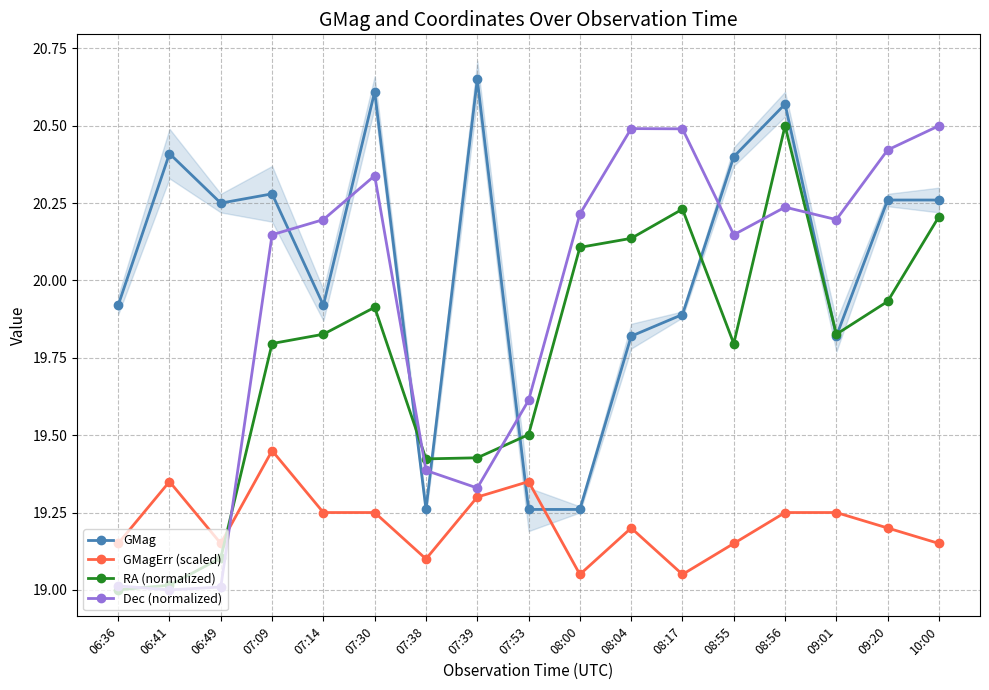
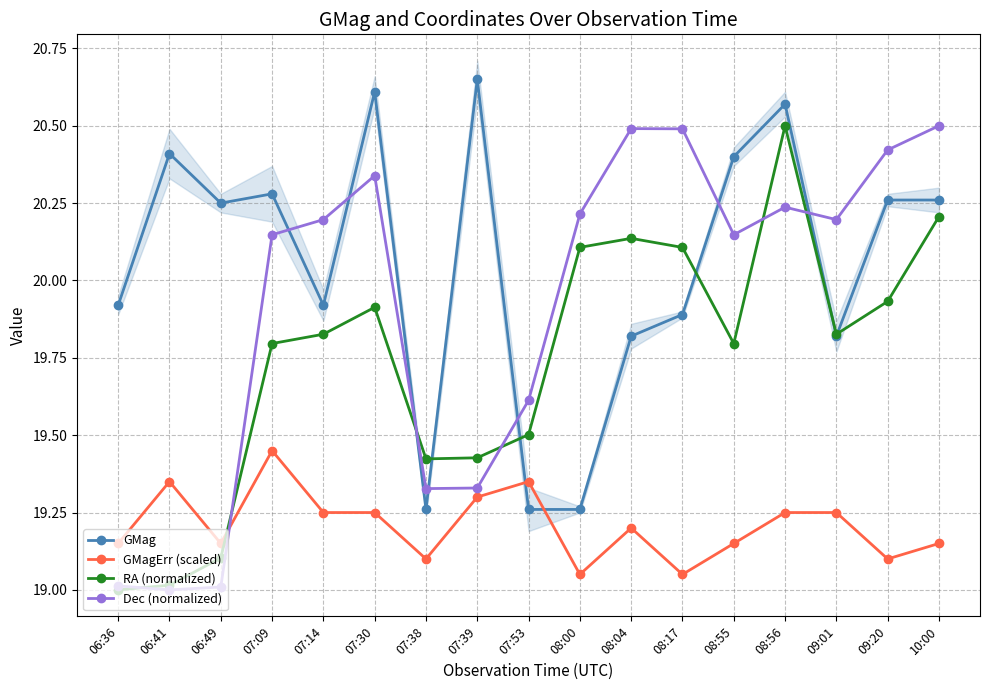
  {
    "GMagErr (scaled)": {
      "06:41": 19.35,
      "07:09": 19.45,
      "07:14": 19.25,
      "07:30": 19.25,
      "07:38": 19.10,
      "07:39": 19.30,
      "07:53": 19.35,
      "08:00": 19.05,
      "08:04": 19.20,
      "08:17": 19.05,
      "08:55": 19.15,
      "08:56": 19.25,
      "09:01": 19.25,
-     "09:20": 19.20,
+     "09:20": 19.10,
      "10:00": 19.15
    },
    "RA (normalized)": {
      "07:09": 19.80,
      "07:14": 19.83,
      "07:30": 19.91,
      "07:38": 19.42,
      "07:39": 19.43,
      "07:53": 19.50,
      "08:00": 20.11,
      "08:04": 20.14,
-     "08:17": 20.23,
+     "08:17": 20.11,
      "08:55": 19.80,
      "08:56": 20.50,
      "09:20": 19.93,
      "10:00": 20.21
    },
    "Dec (normalized)": {
      "07:09": 20.15,
      "07:14": 20.20,
      "07:30": 20.34,
-     "07:38": 19.39,
+     "07:38": 19.33,
      "07:39": 19.33,
      "07:53": 19.61,
      "08:00": 20.21,
      "08:04": 20.49,
      "08:17": 20.49,
      "08:55": 20.15,
      "08:56": 20.24,
      "09:01": 20.20,
      "09:20": 20.42,
      "10:00": 20.50
    }
  }
